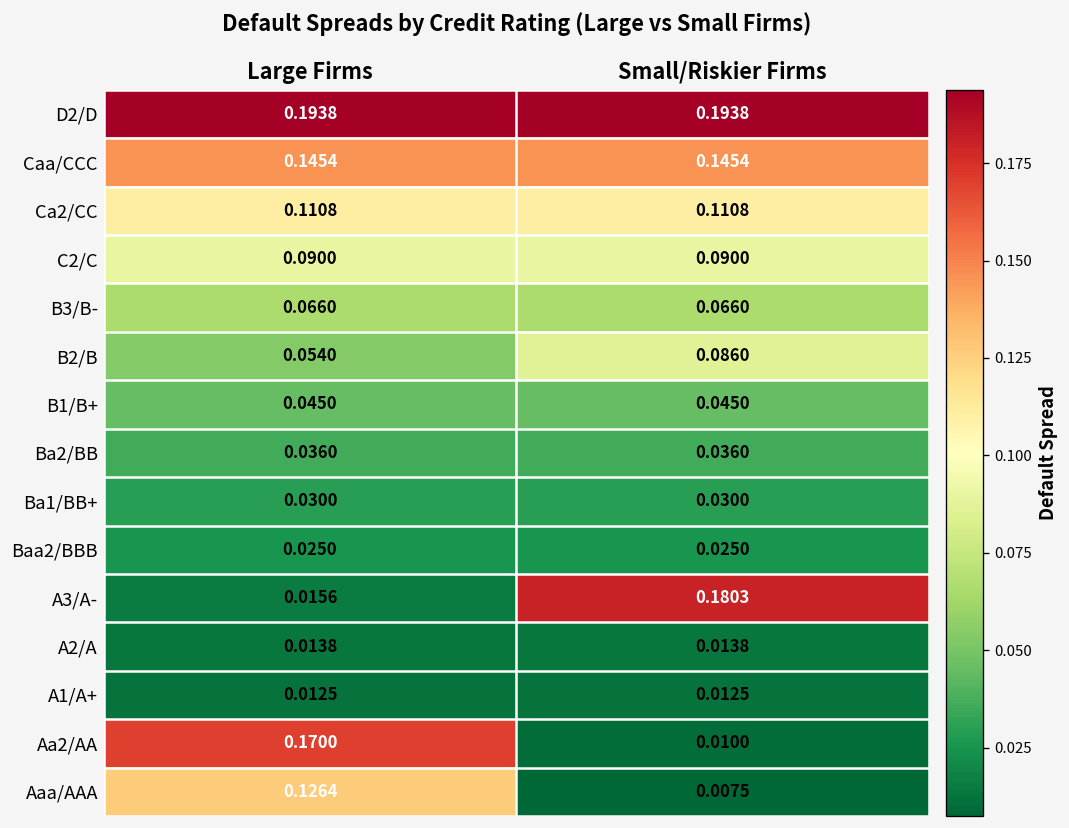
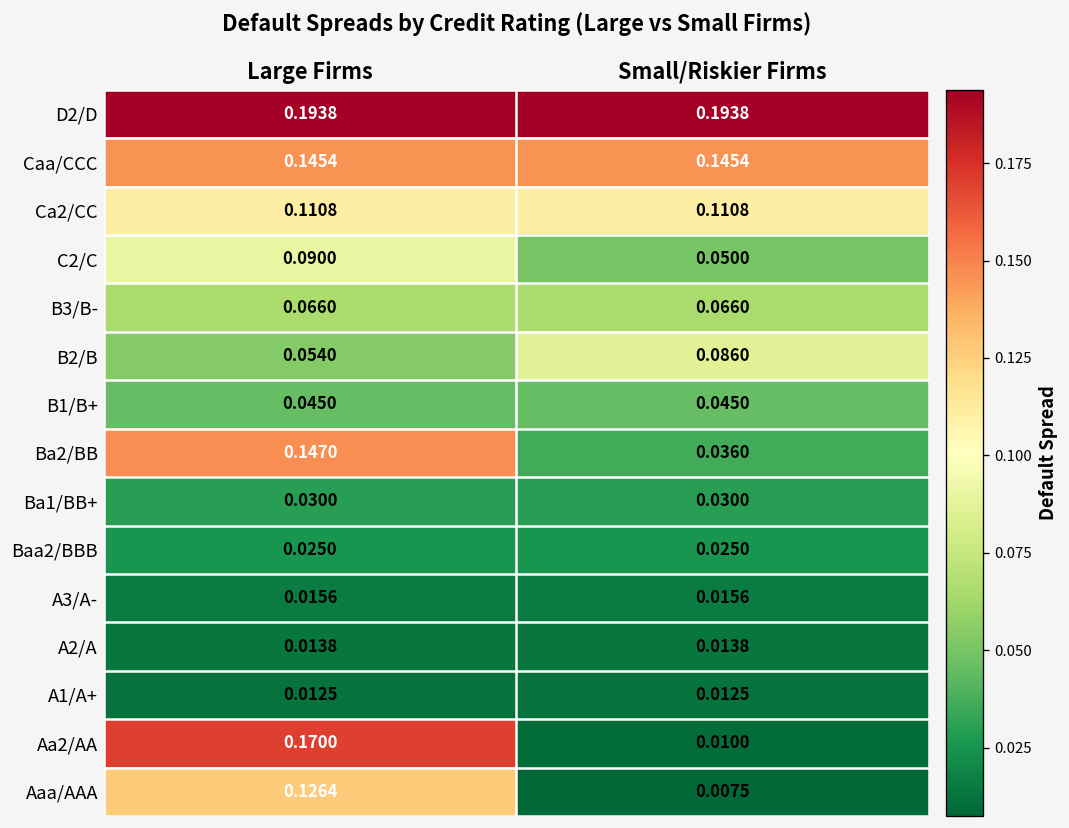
  {
    "D2/D": {
      "Large Firms": 0.1938,
      "Small/Riskier Firms": 0.1938
    },
    "Caa/CCC": {
      "Large Firms": 0.1454,
      "Small/Riskier Firms": 0.1454
    },
    "Ca2/CC": {
      "Large Firms": 0.1108,
      "Small/Riskier Firms": 0.1108
    },
    "C2/C": {
      "Large Firms": 0.0900,
-     "Small/Riskier Firms": 0.0900
+     "Small/Riskier Firms": 0.0500
    },
    "B3/B-": {
      "Large Firms": 0.0660,
      "Small/Riskier Firms": 0.0660
    },
    "B2/B": {
      "Large Firms": 0.0540,
      "Small/Riskier Firms": 0.0860
    },
    "B1/B+": {
      "Large Firms": 0.0450,
      "Small/Riskier Firms": 0.0450
    },
    "Ba2/BB": {
-     "Large Firms": 0.0360,
+     "Large Firms": 0.1470,
      "Small/Riskier Firms": 0.0360
    },
    "Ba1/BB+": {
      "Large Firms": 0.0300,
      "Small/Riskier Firms": 0.0300
    },
    "Baa2/BBB": {
      "Large Firms": 0.0250,
      "Small/Riskier Firms": 0.0250
    },
    "A3/A-": {
      "Large Firms": 0.0156,
-     "Small/Riskier Firms": 0.1803
+     "Small/Riskier Firms": 0.0156
    },
    "A2/A": {
      "Large Firms": 0.0138,
      "Small/Riskier Firms": 0.0138
    },
    "A1/A+": {
      "Large Firms": 0.0125,
      "Small/Riskier Firms": 0.0125
    },
    "Aa2/AA": {
      "Large Firms": 0.1700,
      "Small/Riskier Firms": 0.0100
    },
    "Aaa/AAA": {
      "Large Firms": 0.1264,
      "Small/Riskier Firms": 0.0075
    }
  }
